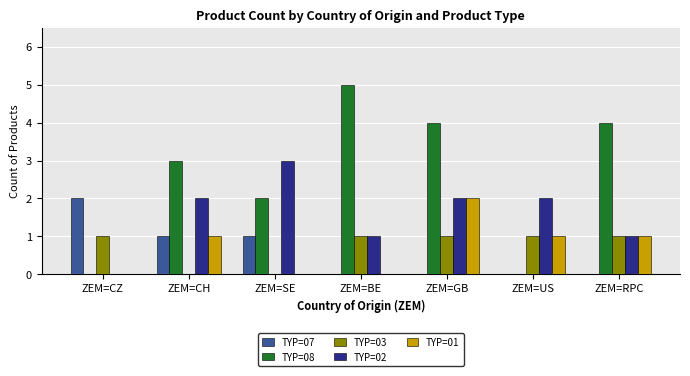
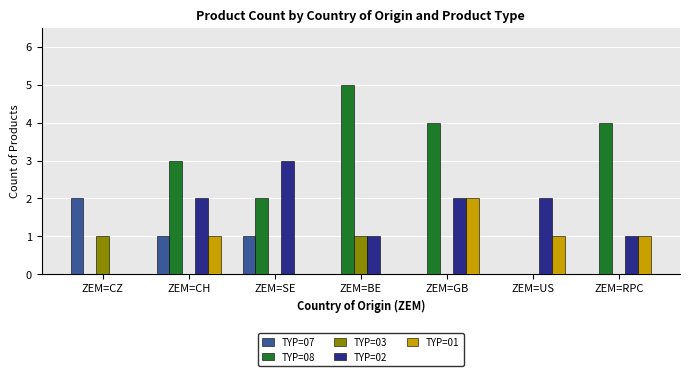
  {
    "TYP=08": {
      "ZEM=CZ": 0,
      "ZEM=CH": 3,
      "ZEM=SE": 2,
      "ZEM=BE": 5,
      "ZEM=GB": 4,
      "ZEM=US": 0,
      "ZEM=RPC": 4
    },
    "TYP=03": {
      "ZEM=CZ": 1,
      "ZEM=CH": 0,
      "ZEM=SE": 0,
      "ZEM=BE": 1,
-     "ZEM=GB": 1,
-     "ZEM=US": 1,
-     "ZEM=RPC": 1
+     "ZEM=GB": 0,
+     "ZEM=US": 0,
+     "ZEM=RPC": 0
    },
    "TYP=01": {
      "ZEM=CZ": 0,
      "ZEM=CH": 1,
      "ZEM=SE": 0,
      "ZEM=BE": 0,
      "ZEM=GB": 2,
      "ZEM=US": 1,
      "ZEM=RPC": 1
    }
  }
